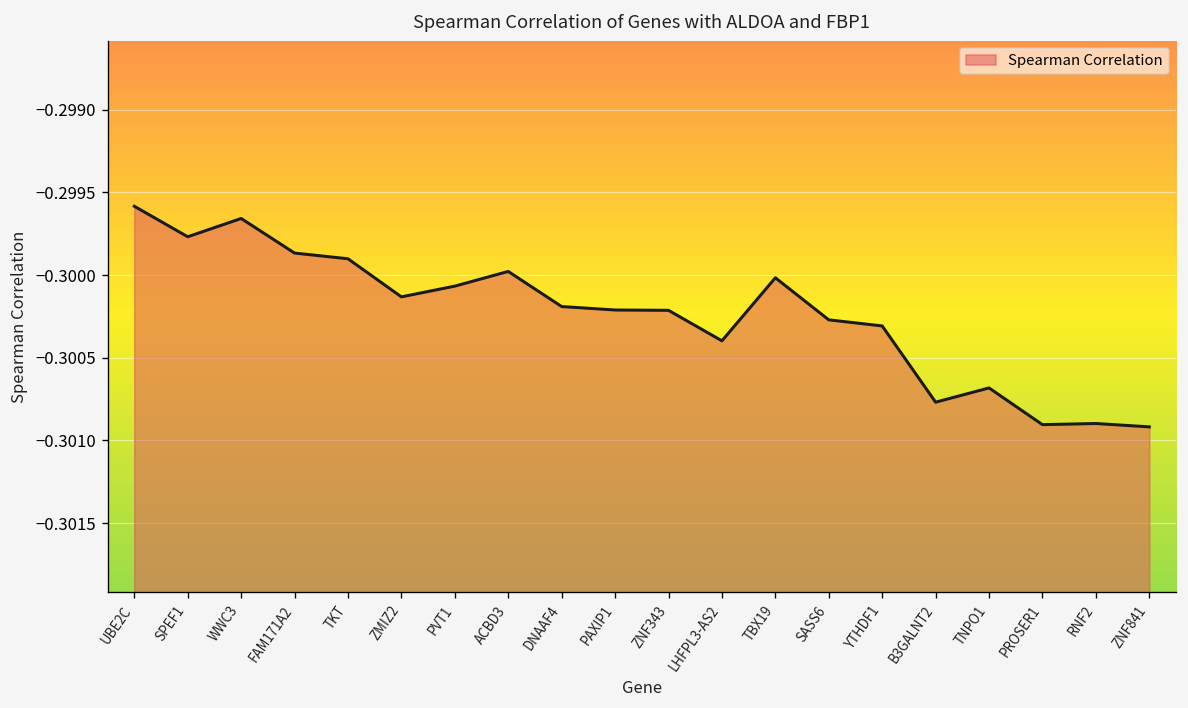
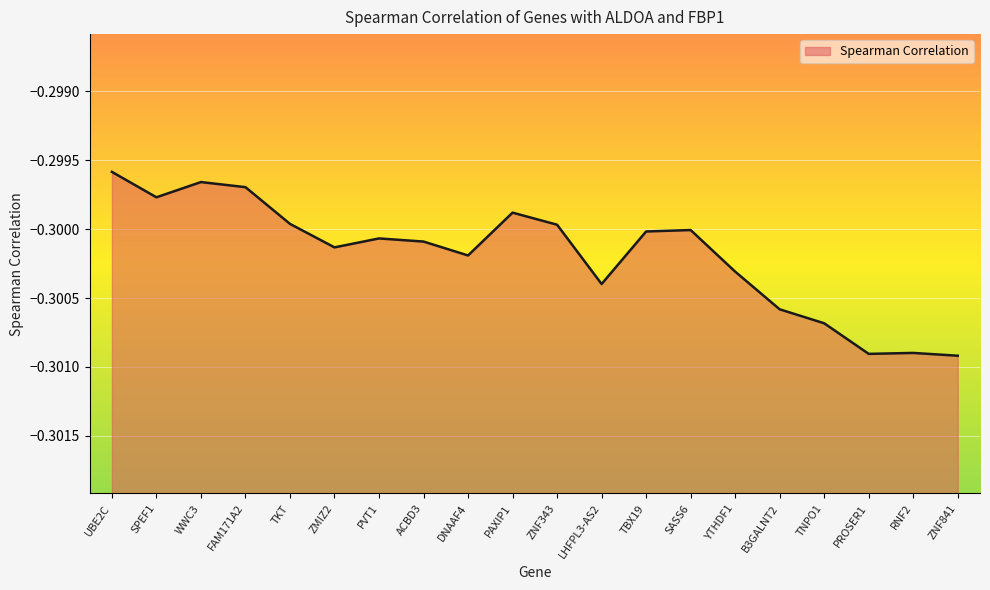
  {
    "UBE2C": -0.29958,
    "SPEF1": -0.29977,
    "WWC3": -0.29966,
-   "FAM171A2": -0.29987,
-   "TKT": -0.29990,
+   "FAM171A2": -0.29969,
+   "TKT": -0.29996,
    "ZMIZ2": -0.30013,
    "PVT1": -0.30007,
-   "ACBD3": -0.29998,
+   "ACBD3": -0.30009,
    "DNAAF4": -0.30019,
-   "PAXIP1": -0.30021,
-   "ZNF343": -0.30021,
+   "PAXIP1": -0.29988,
+   "ZNF343": -0.29997,
    "LHFPL3-AS2": -0.30040,
    "TBX19": -0.30002,
-   "SASS6": -0.30027,
+   "SASS6": -0.30001,
    "YTHDF1": -0.30031,
-   "B3GALNT2": -0.30077,
+   "B3GALNT2": -0.30058,
    "TNPO1": -0.30068,
    "PROSER1": -0.30091,
    "RNF2": -0.30090,
    "ZNF841": -0.30092
  }
